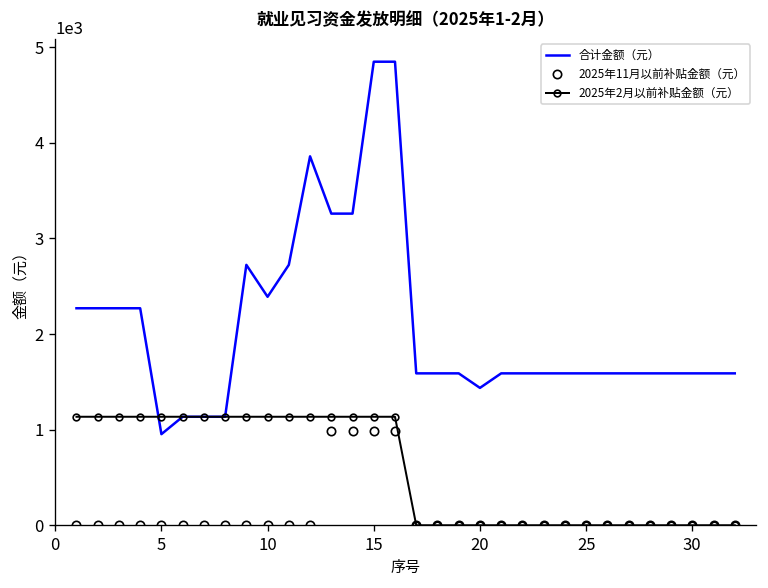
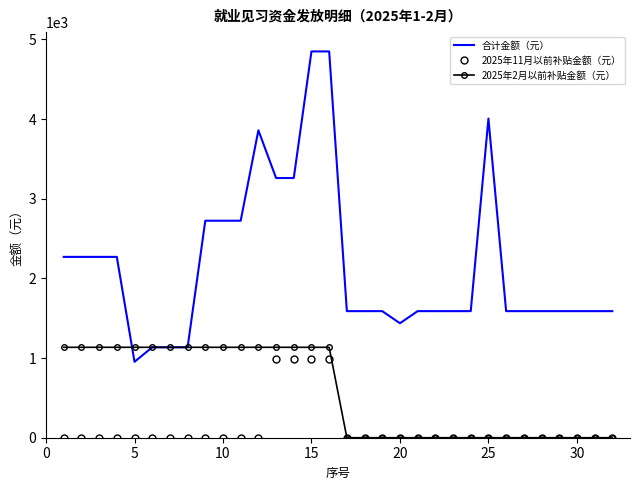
  {
    "合计金额（元）": {
      "5": 1000,
-     "10": 2400,
+     "10": 2700,
      "15": 4800,
      "20": 1400,
-     "25": 1600,
+     "25": 4000,
      "30": 1600
    }
  }
